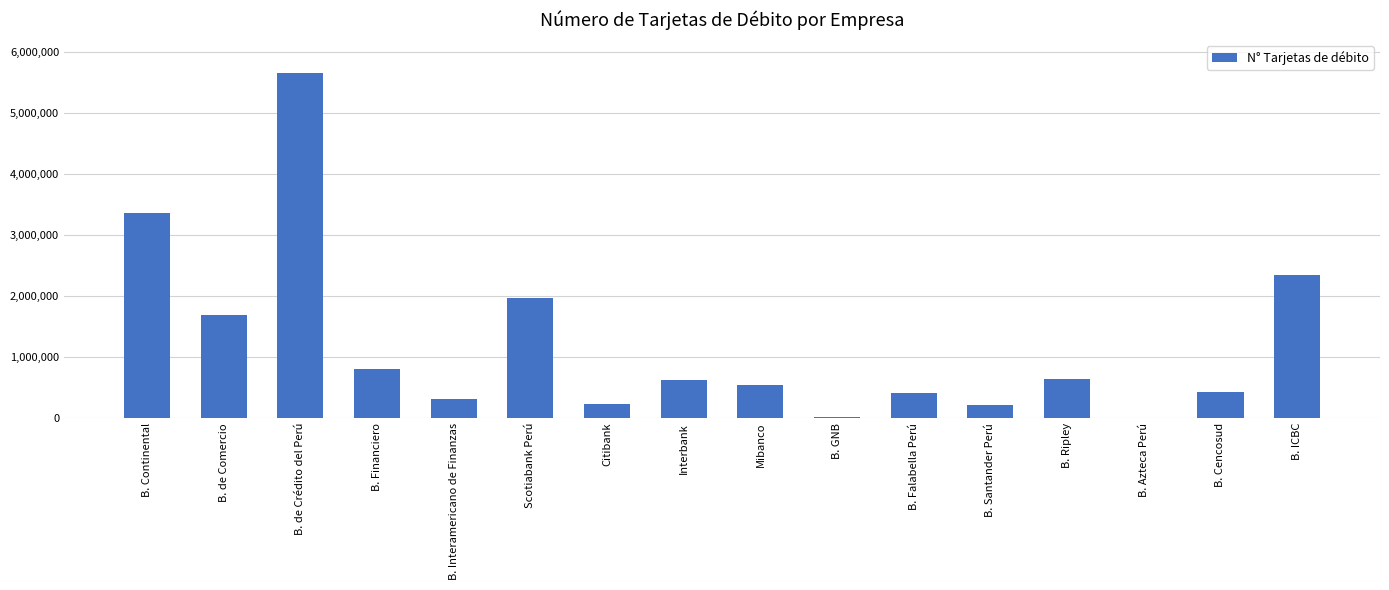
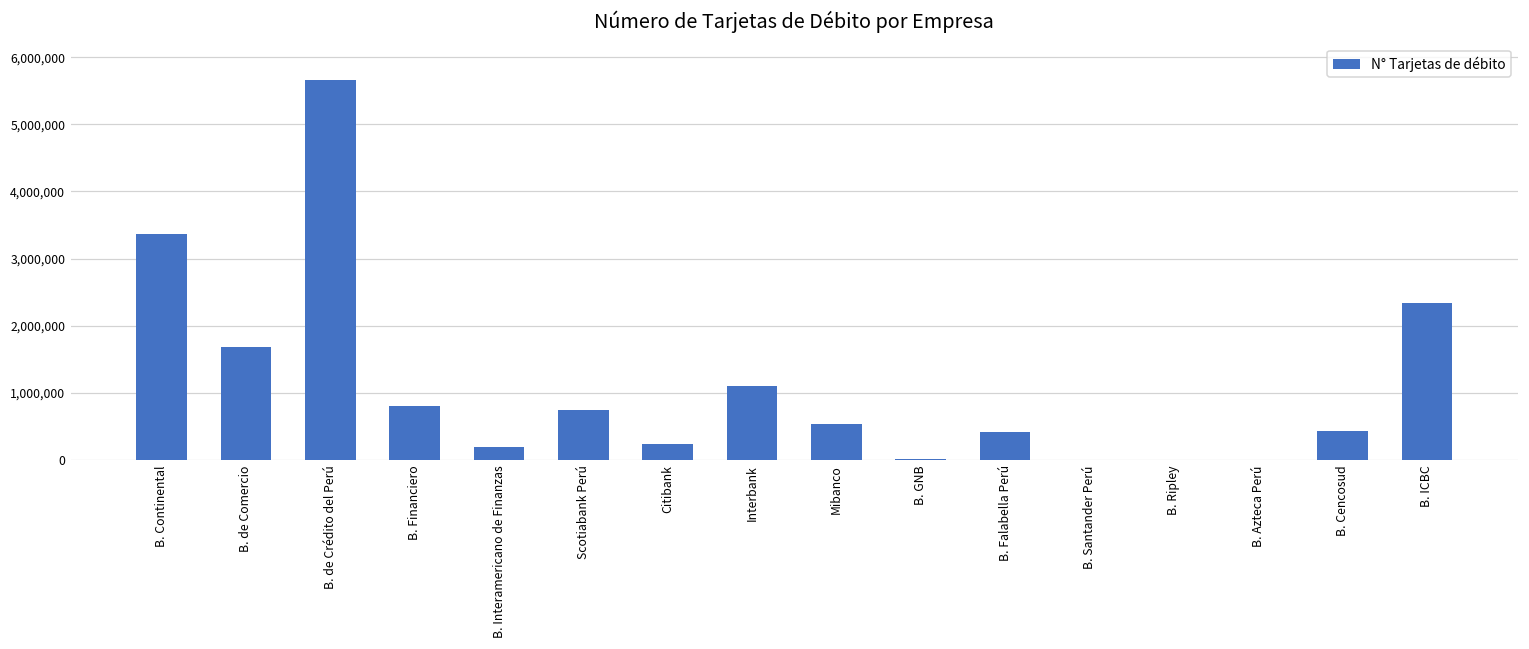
  {
    "B. Continental": "3,400,000",
    "B. de Comercio": "1,700,000",
    "B. de Crédito del Perú": "5,700,000",
    "B. Financiero": "800,000",
-   "B. Interamericano de Finanzas": "300,000",
-   "Scotiabank Perú": "2,000,000",
+   "B. Interamericano de Finanzas": "200,000",
+   "Scotiabank Perú": "700,000",
    "Citibank": "200,000",
-   "Interbank": "600,000",
+   "Interbank": "1,100,000",
    "Mibanco": "500,000",
    "B. Falabella Perú": "400,000",
-   "B. Santander Perú": "200,000",
-   "B. Ripley": "600,000",
+   "B. Santander Perú": "0",
+   "B. Ripley": "0",
    "B. Cencosud": "400,000",
    "B. ICBC": "2,300,000"
  }
